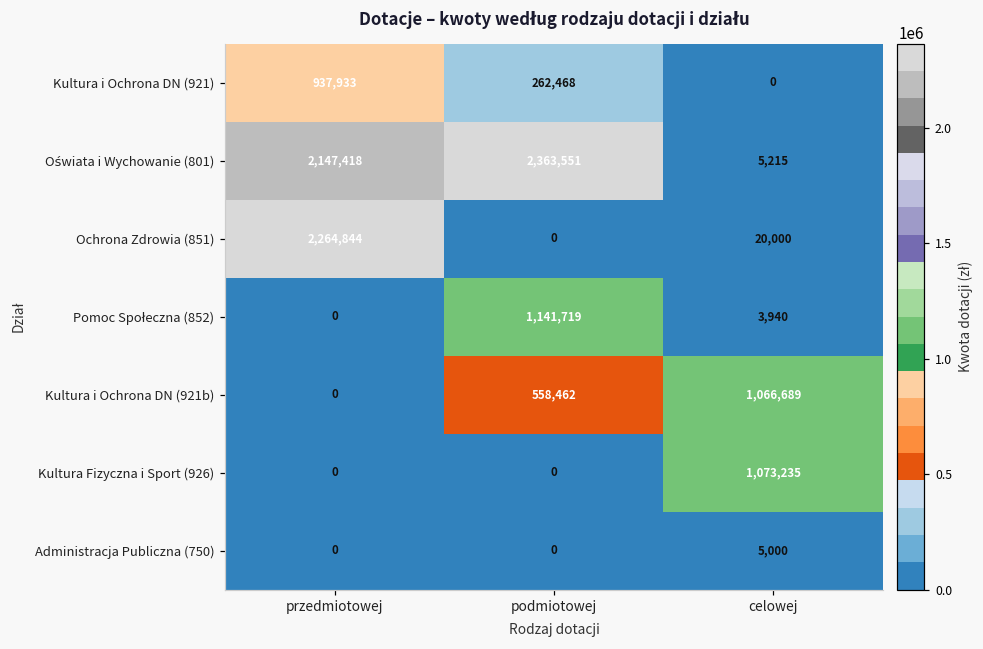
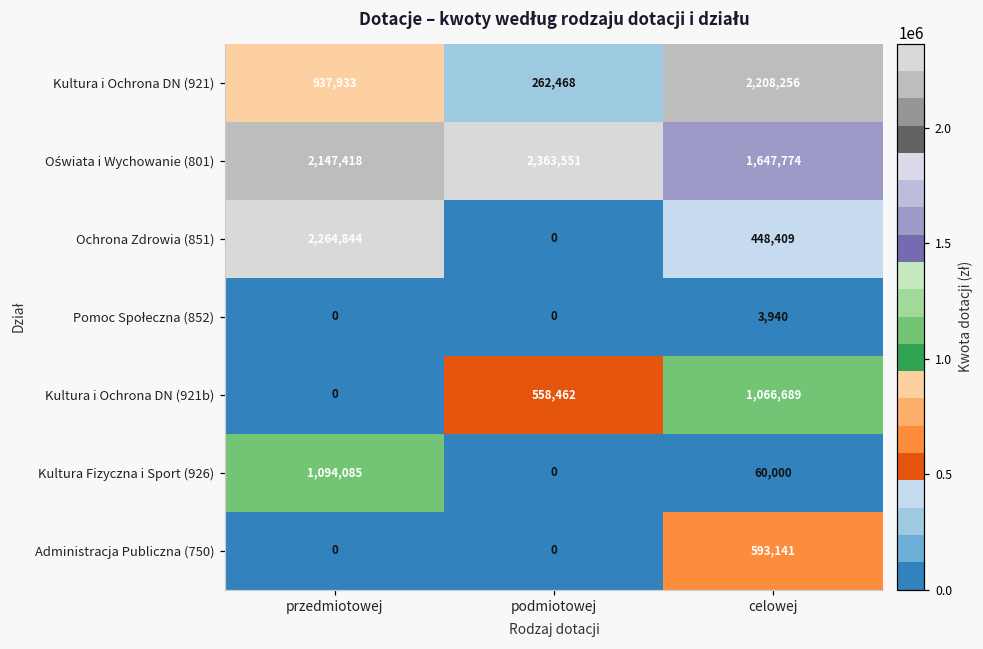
  {
    "Kultura i Ochrona DN (921)": {
      "przedmiotowej": "937,933",
      "podmiotowej": "262,468",
-     "celowej": "0"
+     "celowej": "2,208,256"
    },
    "Oświata i Wychowanie (801)": {
      "przedmiotowej": "2,147,418",
-     "celowej": "5,215"
+     "celowej": "1,647,774"
    },
    "Ochrona Zdrowia (851)": {
      "podmiotowej": "0",
-     "celowej": "20,000"
+     "celowej": "448,409"
    },
    "Pomoc Społeczna (852)": {
      "przedmiotowej": "0",
-     "podmiotowej": "1,141,719",
+     "podmiotowej": "0",
      "celowej": "3,940"
    },
    "Kultura i Ochrona DN (921b)": {
      "przedmiotowej": "0",
      "podmiotowej": "558,462",
      "celowej": "1,066,689"
    },
    "Kultura Fizyczna i Sport (926)": {
-     "przedmiotowej": "0",
+     "przedmiotowej": "1,094,085",
      "podmiotowej": "0",
-     "celowej": "1,073,235"
+     "celowej": "60,000"
    },
    "Administracja Publiczna (750)": {
      "przedmiotowej": "0",
      "podmiotowej": "0",
-     "celowej": "5,000"
+     "celowej": "593,141"
    }
  }
